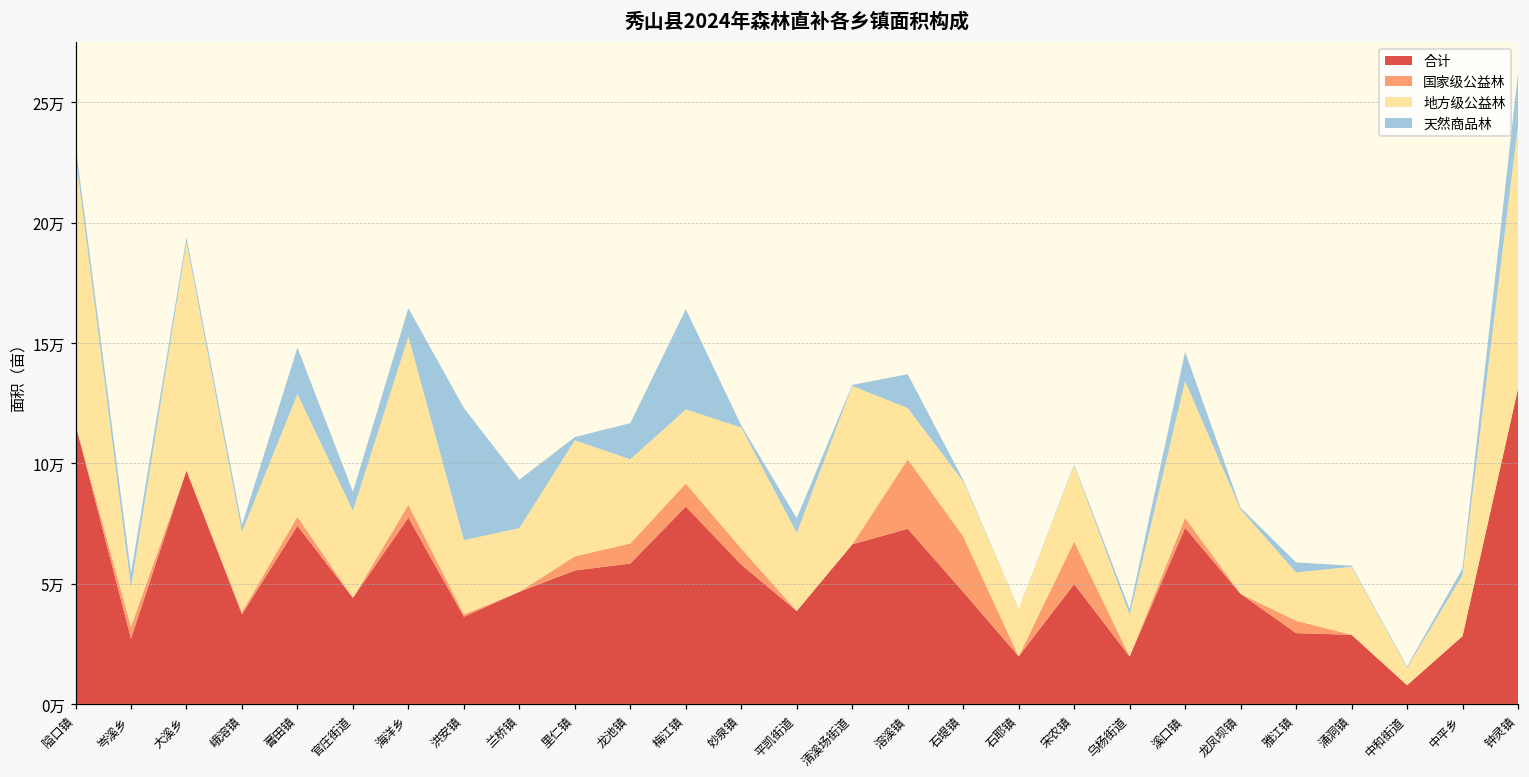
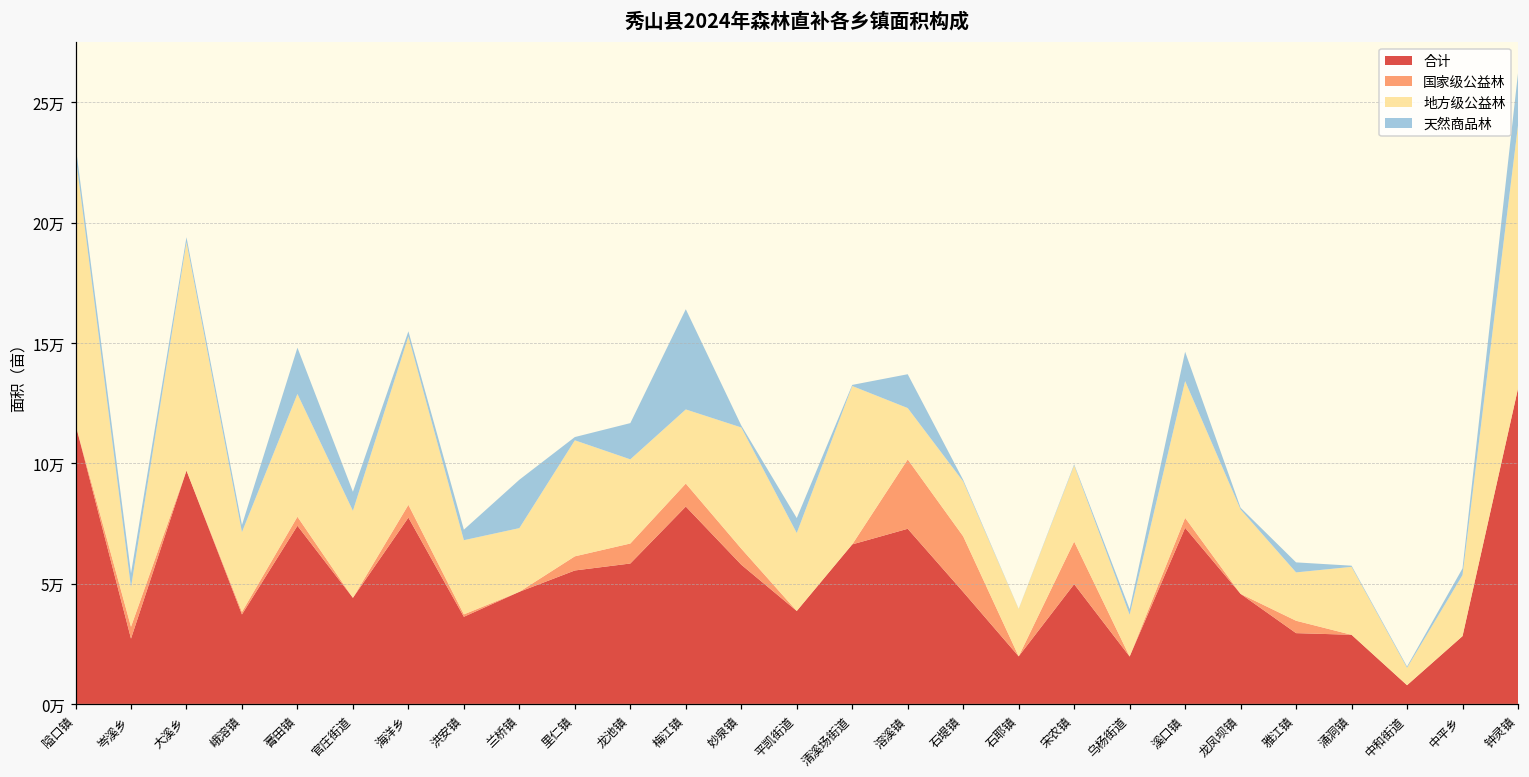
  {
    "合计": {
      "岑溪乡": "2.7万",
      "膏田镇": "7.4万",
      "海洋乡": "7.7万",
      "里仁镇": "5.5万",
      "龙池镇": "5.8万",
      "梅江镇": "8.2万",
      "妙泉镇": "5.8万",
      "溶溪镇": "7.3万",
      "石堤镇": "4.7万",
      "宋农镇": "5.0万",
      "溪口镇": "7.3万",
      "雅江镇": "2.9万"
    },
    "国家级公益林": {
      "岑溪乡": "0.5万",
      "膏田镇": "0.4万",
      "海洋乡": "0.5万",
      "里仁镇": "0.6万",
      "龙池镇": "0.8万",
      "梅江镇": "1.0万",
      "妙泉镇": "0.7万",
      "溶溪镇": "2.9万",
      "石堤镇": "2.3万",
      "宋农镇": "1.8万",
      "溪口镇": "0.4万",
      "雅江镇": "0.5万"
    },
    "地方级公益林": {
      "隘口镇": "11.2万",
      "岑溪乡": "1.6万",
      "大溪乡": "9.5万",
      "峨溶镇": "3.3万",
      "膏田镇": "5.1万",
      "官庄街道": "3.6万",
      "海洋乡": "7.0万",
      "洪安镇": "3.1万",
      "兰桥镇": "2.6万",
      "里仁镇": "4.8万",
      "龙池镇": "3.5万",
      "梅江镇": "3.1万",
      "平凯街道": "3.2万",
      "溶溪镇": "2.1万",
      "乌杨街道": "1.7万",
      "溪口镇": "5.7万",
      "雅江镇": "2.0万",
      "中平乡": "2.5万",
      "钟灵镇": "10.9万"
    },
    "天然商品林": {
      "隘口镇": "0.4万",
      "岑溪乡": "0.6万",
      "大溪乡": "0.2万",
      "峨溶镇": "0.3万",
      "膏田镇": "1.9万",
      "官庄街道": "0.8万",
-     "海洋乡": "1.2万",
-     "洪安镇": "5.5万",
+     "海洋乡": "0.2万",
+     "洪安镇": "0.4万",
      "兰桥镇": "2.0万",
      "里仁镇": "0.1万",
      "龙池镇": "1.5万",
      "梅江镇": "4.2万",
      "平凯街道": "0.6万",
      "溶溪镇": "1.4万",
      "乌杨街道": "0.2万",
      "溪口镇": "1.2万",
      "雅江镇": "0.4万",
      "中平乡": "0.3万",
      "钟灵镇": "2.2万"
    }
  }
